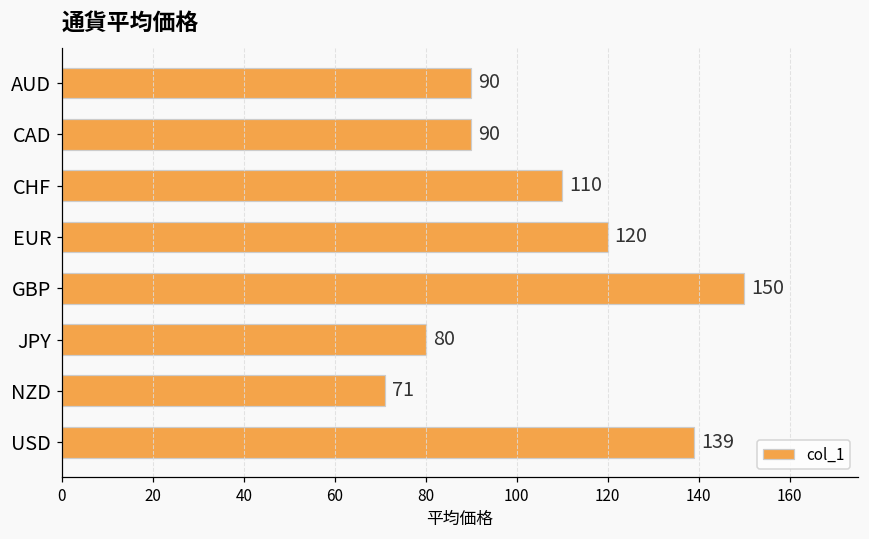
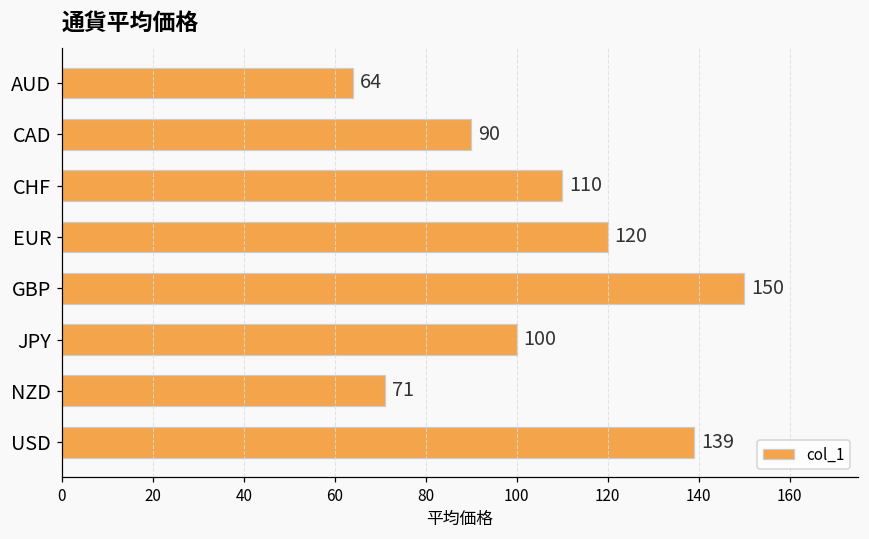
  {
-   "AUD": 90,
+   "AUD": 64,
    "CAD": 90,
    "CHF": 110,
    "EUR": 120,
    "GBP": 150,
-   "JPY": 80,
+   "JPY": 100,
    "NZD": 71,
    "USD": 139
  }
